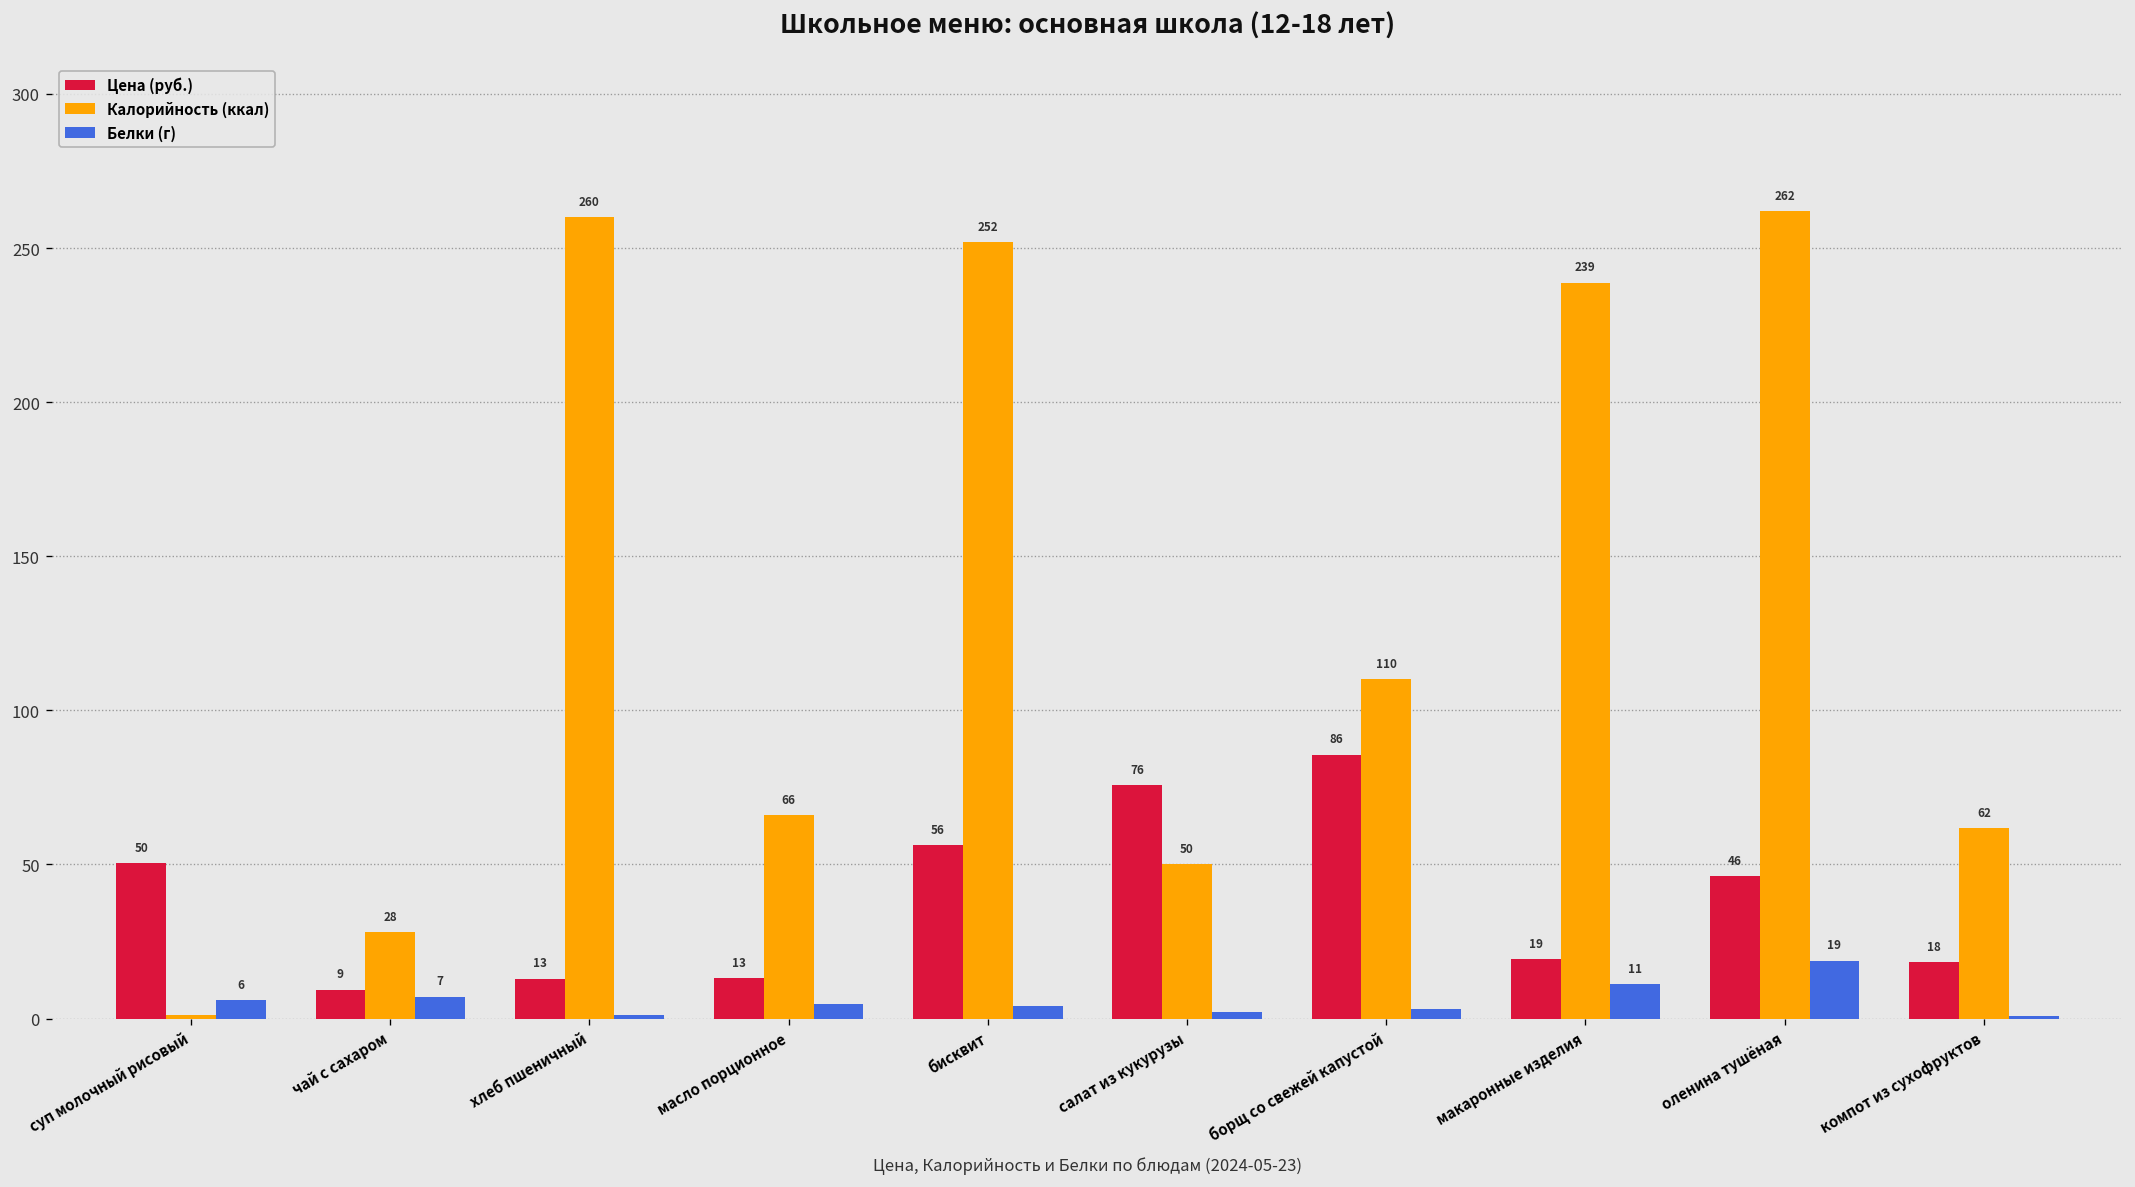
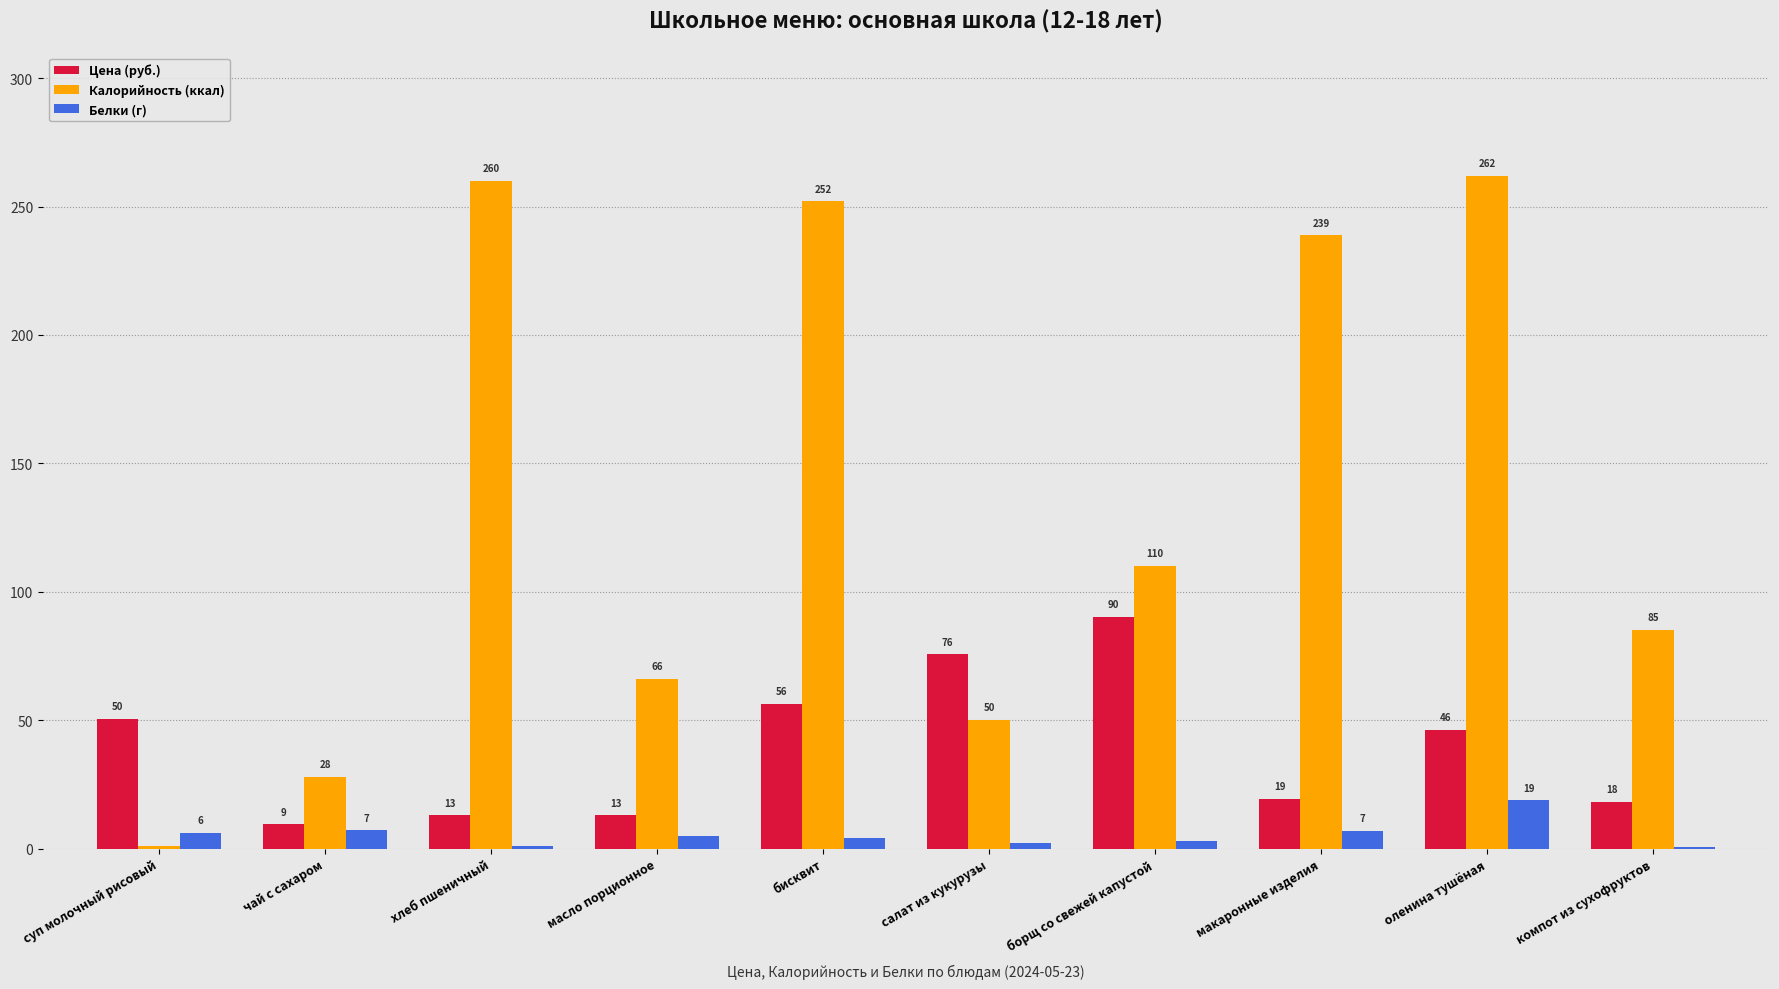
  {
    "Цена (руб.)": {
      "суп молочный рисовый": 50,
      "чай с сахаром": 9,
      "хлеб пшеничный": 13,
      "масло порционное": 13,
      "бисквит": 56,
      "салат из кукурузы": 76,
-     "борщ со свежей капустой": 86,
+     "борщ со свежей капустой": 90,
      "макаронные изделия": 19,
      "оленина тушёная": 46,
      "компот из сухофруктов": 18
    },
    "Калорийность (ккал)": {
      "чай с сахаром": 28,
      "хлеб пшеничный": 260,
      "масло порционное": 66,
      "бисквит": 252,
      "салат из кукурузы": 50,
      "борщ со свежей капустой": 110,
      "макаронные изделия": 239,
      "оленина тушёная": 262,
-     "компот из сухофруктов": 62
+     "компот из сухофруктов": 85
    },
    "Белки (г)": {
      "суп молочный рисовый": 6,
      "чай с сахаром": 7,
-     "макаронные изделия": 11,
+     "макаронные изделия": 7,
      "оленина тушёная": 19
    }
  }
